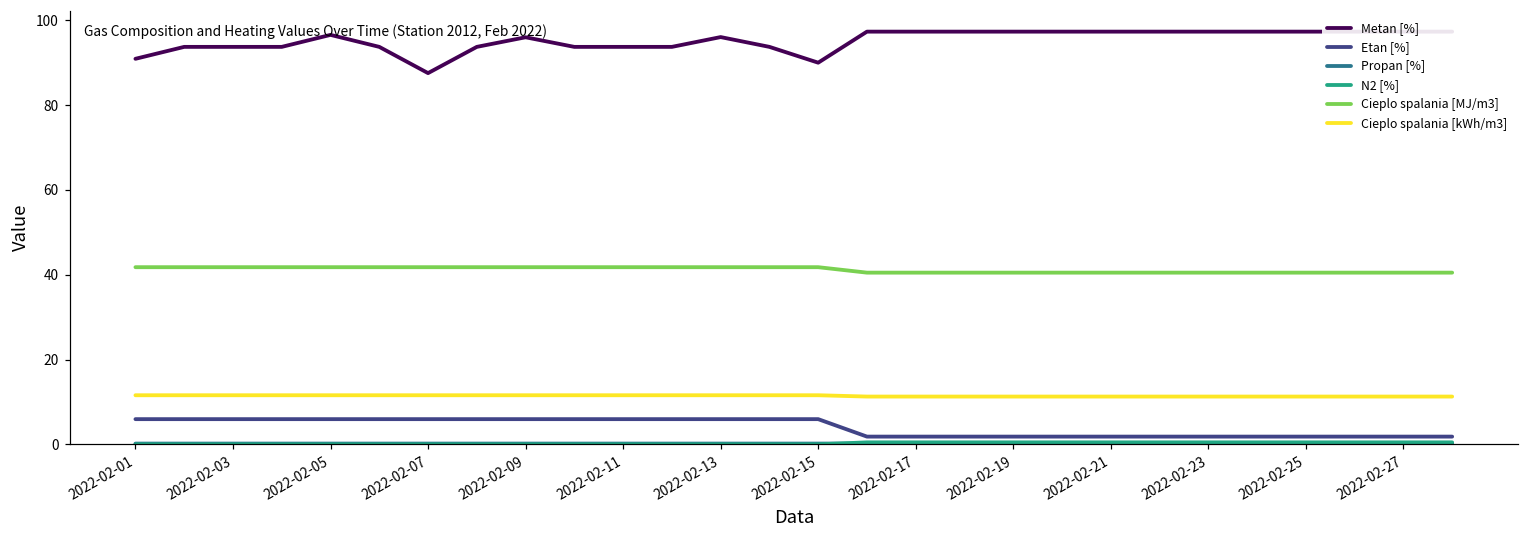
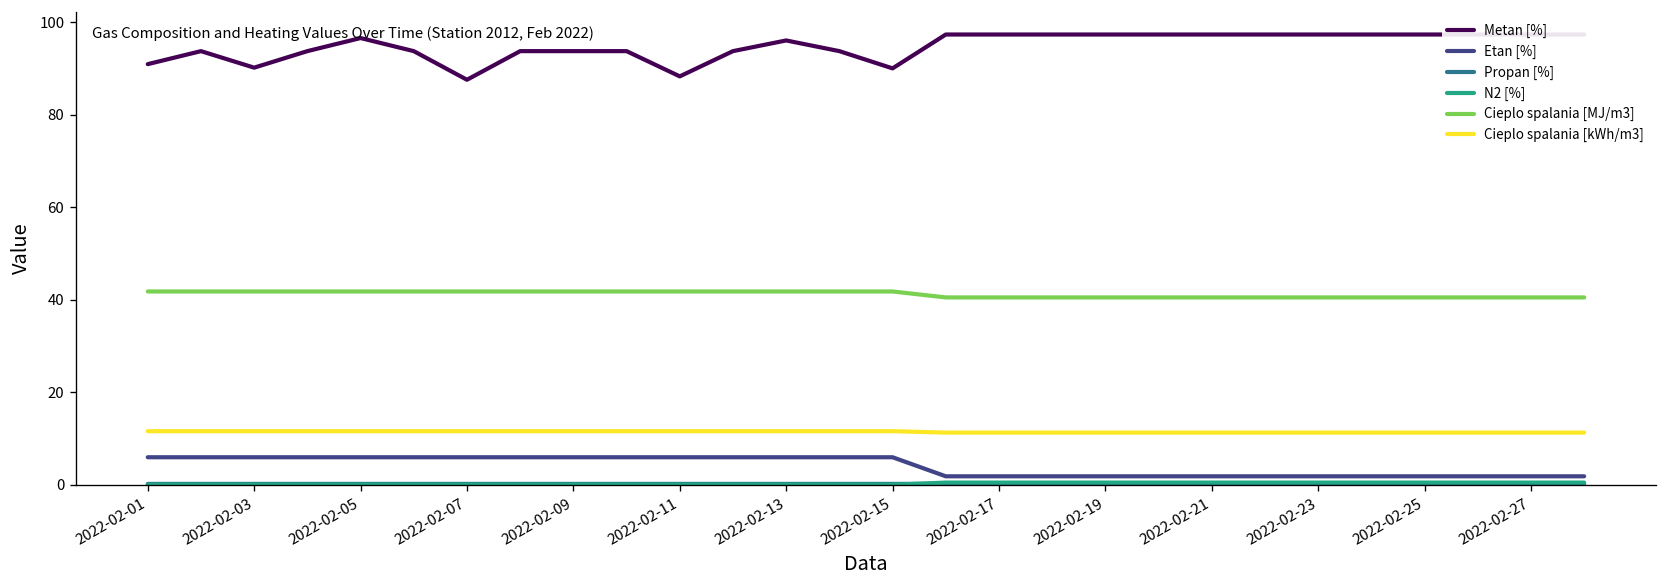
  {
    "Metan [%]": {
      "2022-02-01": 91,
-     "2022-02-03": 94,
+     "2022-02-03": 90,
      "2022-02-07": 88,
-     "2022-02-09": 96,
-     "2022-02-11": 94,
+     "2022-02-09": 94,
+     "2022-02-11": 88,
      "2022-02-13": 96,
      "2022-02-15": 90,
      "2022-02-17": 97,
      "2022-02-19": 97,
      "2022-02-21": 97,
      "2022-02-23": 97,
      "2022-02-25": 97
    },
    "Cieplo spalania [MJ/m3]": {
      "2022-02-01": 42,
      "2022-02-03": 42,
      "2022-02-05": 42,
      "2022-02-07": 42,
      "2022-02-09": 42,
      "2022-02-11": 42,
      "2022-02-13": 42,
      "2022-02-15": 42,
      "2022-02-17": 41,
      "2022-02-19": 41,
      "2022-02-21": 41,
      "2022-02-23": 41,
      "2022-02-25": 41,
      "2022-02-27": 41
    },
    "Cieplo spalania [kWh/m3]": {
      "2022-02-01": 12,
      "2022-02-03": 12,
      "2022-02-05": 12,
      "2022-02-07": 12,
      "2022-02-09": 12,
      "2022-02-11": 12,
      "2022-02-13": 12,
      "2022-02-15": 12,
      "2022-02-17": 11,
      "2022-02-19": 11,
      "2022-02-21": 11,
      "2022-02-23": 11,
      "2022-02-25": 11,
      "2022-02-27": 11
    }
  }
